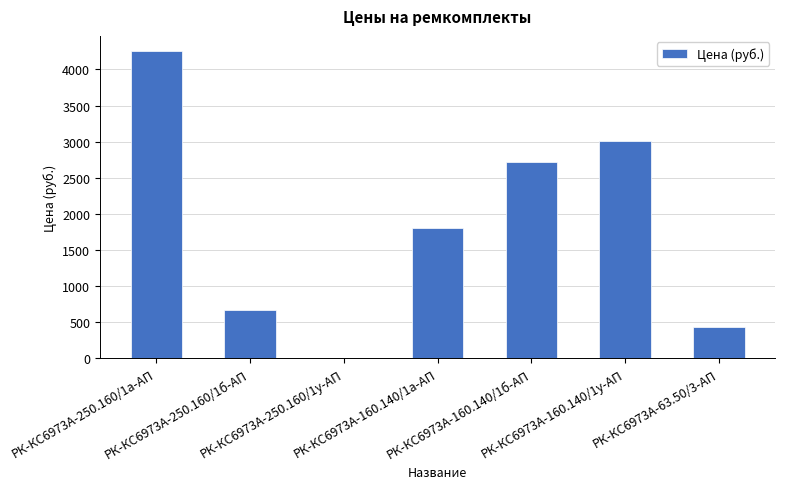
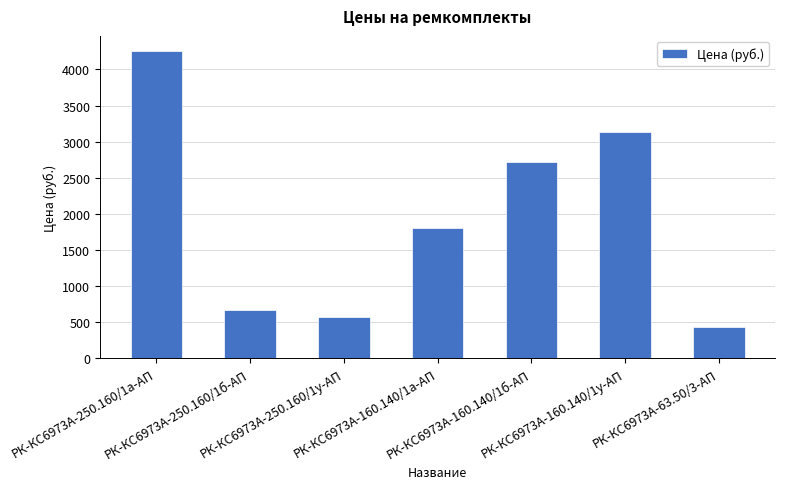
  {
    "РК-КС6973А-250.160/1а-АП": 4300,
    "РК-КС6973А-250.160/1б-АП": 700,
-   "РК-КС6973А-250.160/1у-АП": 0,
+   "РК-КС6973А-250.160/1у-АП": 600,
    "РК-КС6973А-160.140/1а-АП": 1800,
    "РК-КС6973А-160.140/1б-АП": 2700,
-   "РК-КС6973А-160.140/1у-АП": 3000,
+   "РК-КС6973А-160.140/1у-АП": 3100,
    "РК-КС6973А-63.50/3-АП": 400
  }
